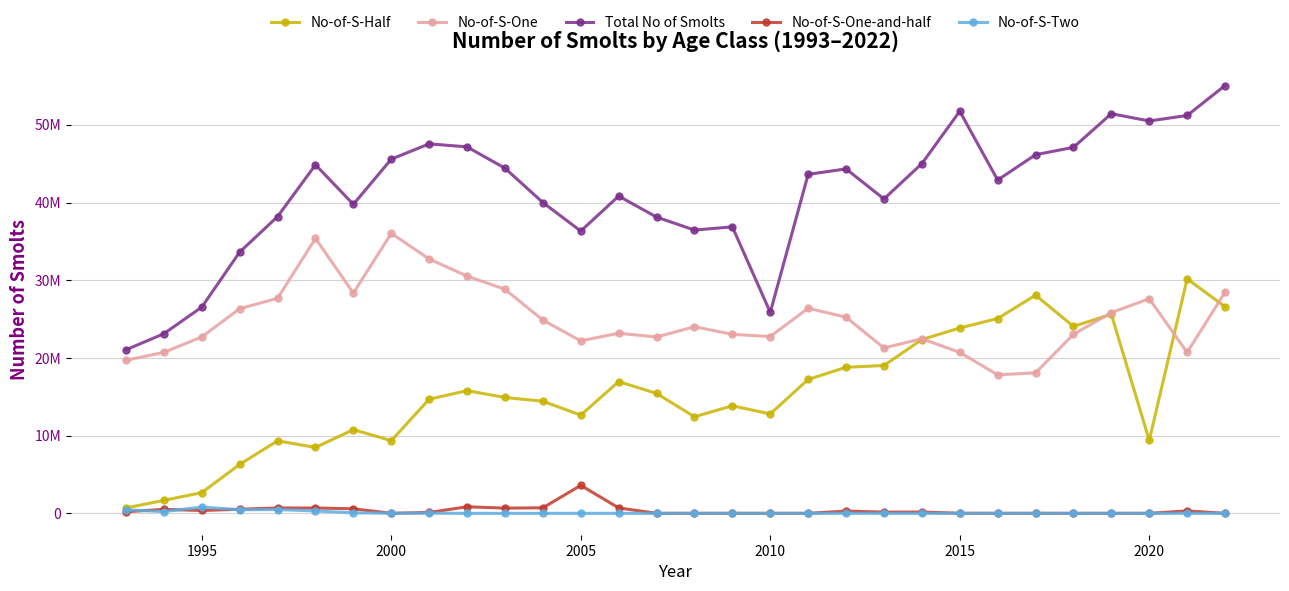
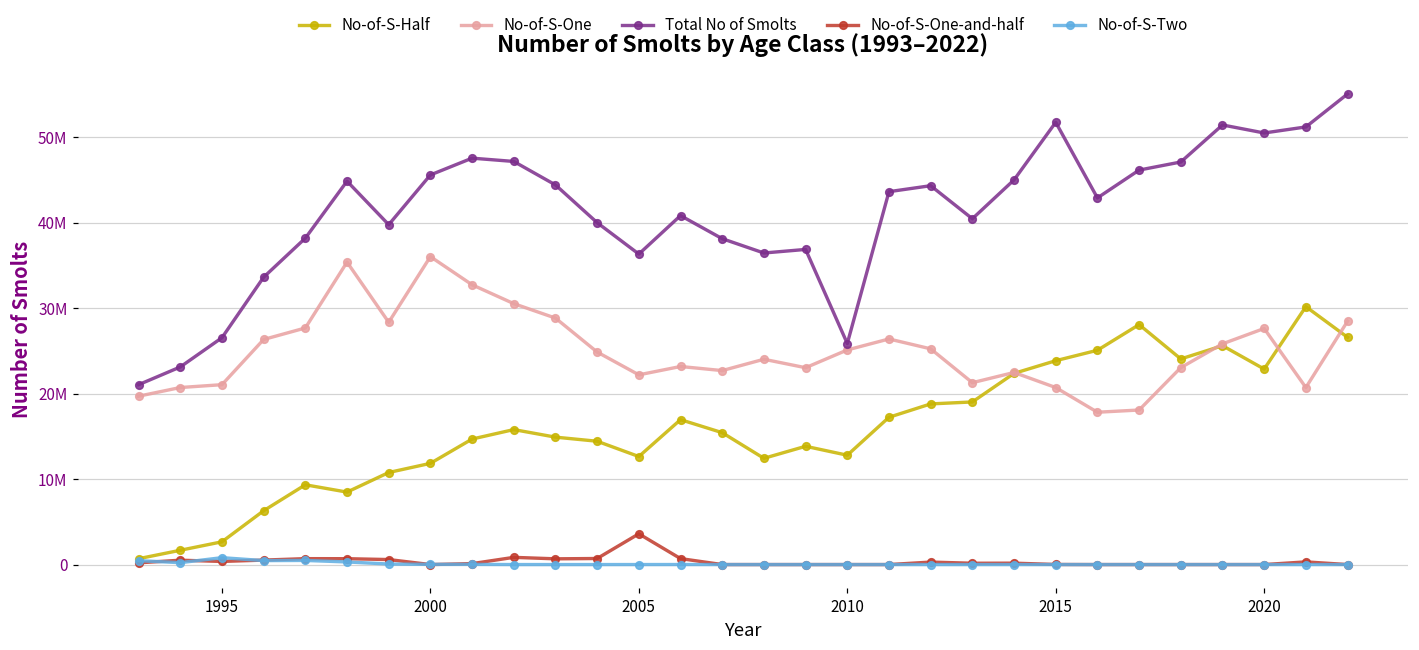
  {
    "No-of-S-Half": {
      "1995": 3000000,
-     "2000": 9000000,
+     "2000": 12000000,
      "2005": 13000000,
      "2010": 13000000,
      "2015": 24000000,
-     "2020": 9000000
+     "2020": 23000000
    },
    "No-of-S-One": {
-     "1995": 23000000,
+     "1995": 21000000,
      "2000": 36000000,
      "2005": 22000000,
-     "2010": 23000000,
+     "2010": 25000000,
      "2015": 21000000,
      "2020": 28000000
    },
    "Total No of Smolts": {
      "1995": 27000000,
      "2000": 46000000,
      "2005": 36000000,
      "2010": 26000000,
      "2015": 52000000,
      "2020": 50000000
    },
    "No-of-S-One-and-half": {
      "1995": 0,
      "2005": 4000000
    },
    "No-of-S-Two": {
      "1995": 1000000,
      "2005": 0
    }
  }
